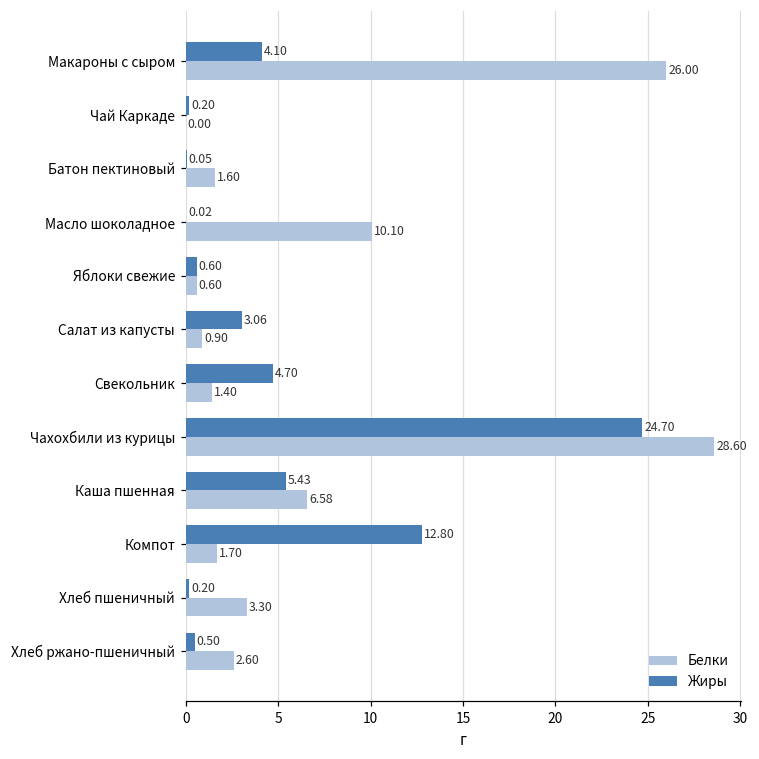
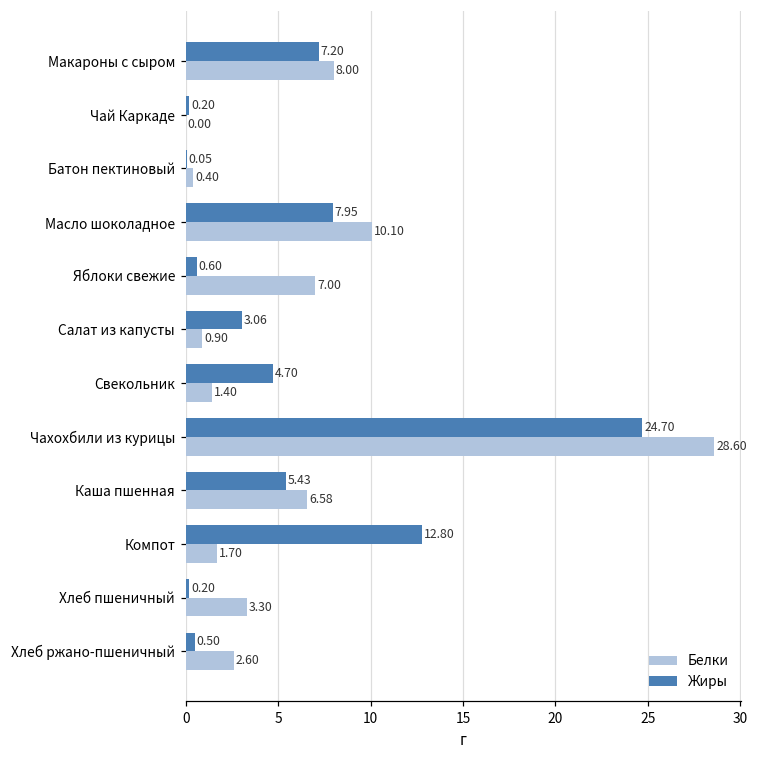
  {
    "Белки": {
-     "Макароны с сыром": 26.00,
+     "Макароны с сыром": 8.00,
      "Чай Каркаде": 0.00,
-     "Батон пектиновый": 1.60,
+     "Батон пектиновый": 0.40,
      "Масло шоколадное": 10.10,
-     "Яблоки свежие": 0.60,
+     "Яблоки свежие": 7.00,
      "Салат из капусты": 0.90,
      "Свекольник": 1.40,
      "Чахохбили из курицы": 28.60,
      "Каша пшенная": 6.58,
      "Компот": 1.70,
      "Хлеб пшеничный": 3.30,
      "Хлеб ржано-пшеничный": 2.60
    },
    "Жиры": {
-     "Макароны с сыром": 4.10,
+     "Макароны с сыром": 7.20,
      "Чай Каркаде": 0.20,
      "Батон пектиновый": 0.05,
-     "Масло шоколадное": 0.02,
+     "Масло шоколадное": 7.95,
      "Яблоки свежие": 0.60,
      "Салат из капусты": 3.06,
      "Свекольник": 4.70,
      "Чахохбили из курицы": 24.70,
      "Каша пшенная": 5.43,
      "Компот": 12.80,
      "Хлеб пшеничный": 0.20,
      "Хлеб ржано-пшеничный": 0.50
    }
  }
